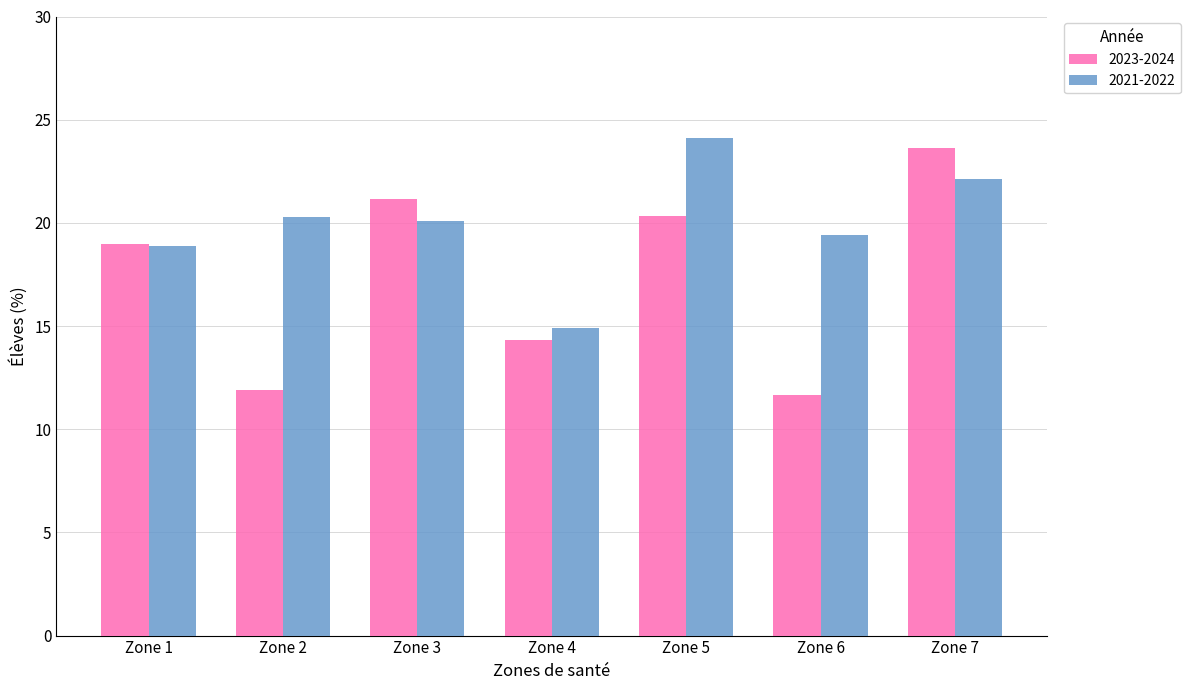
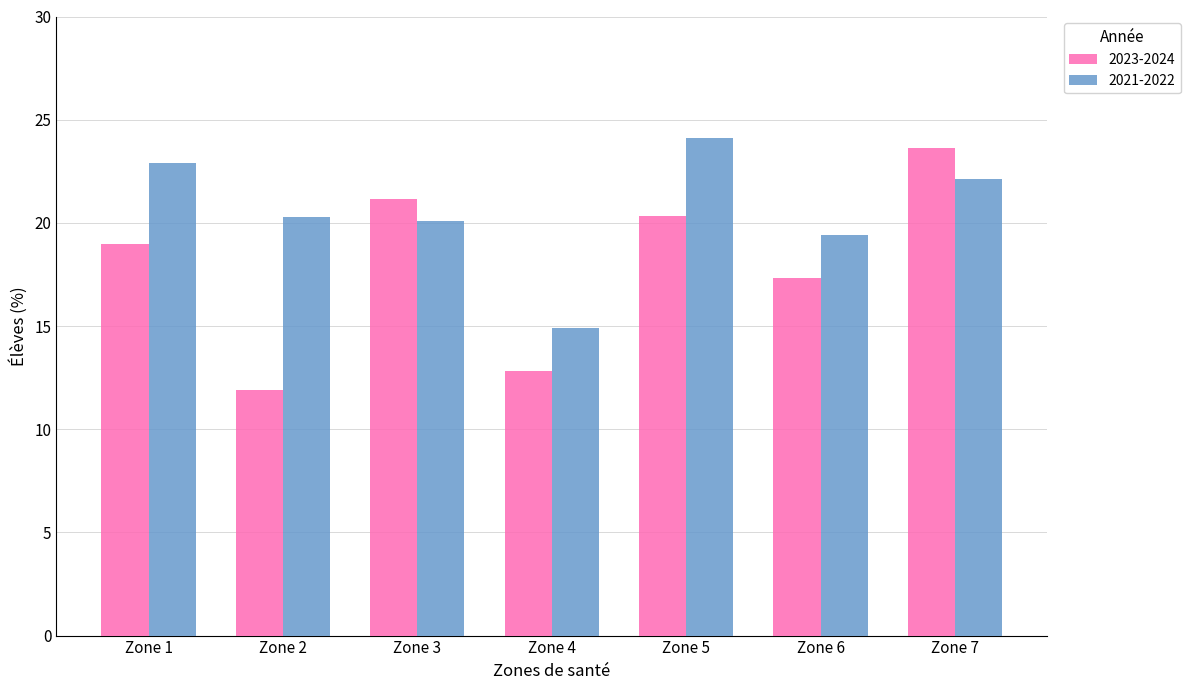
  {
    "2023-2024": {
      "Zone 1": 19.0,
      "Zone 2": 11.9,
      "Zone 3": 21.2,
-     "Zone 4": 14.3,
+     "Zone 4": 12.8,
      "Zone 5": 20.3,
-     "Zone 6": 11.7,
+     "Zone 6": 17.3,
      "Zone 7": 23.6
    },
    "2021-2022": {
-     "Zone 1": 18.9,
+     "Zone 1": 22.9,
      "Zone 2": 20.3,
      "Zone 3": 20.1,
      "Zone 4": 14.9,
      "Zone 5": 24.1,
      "Zone 6": 19.4,
      "Zone 7": 22.1
    }
  }
